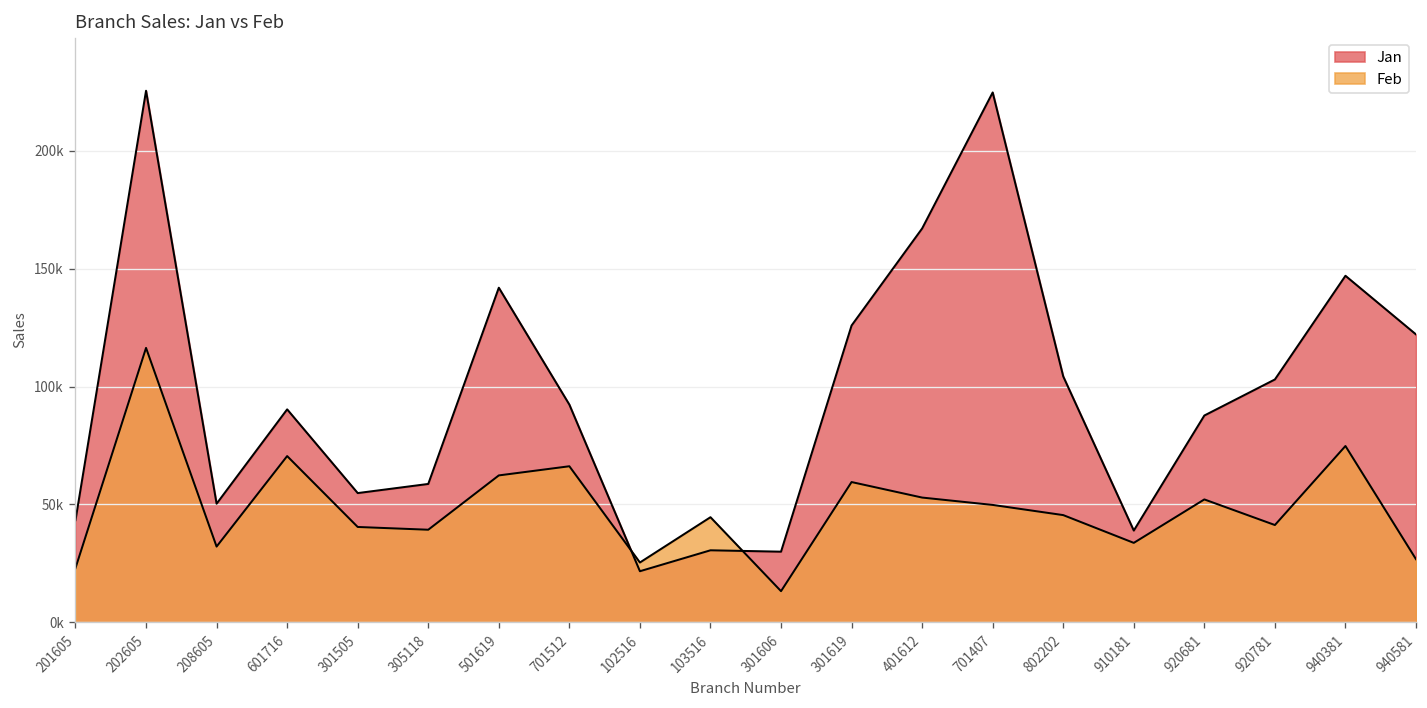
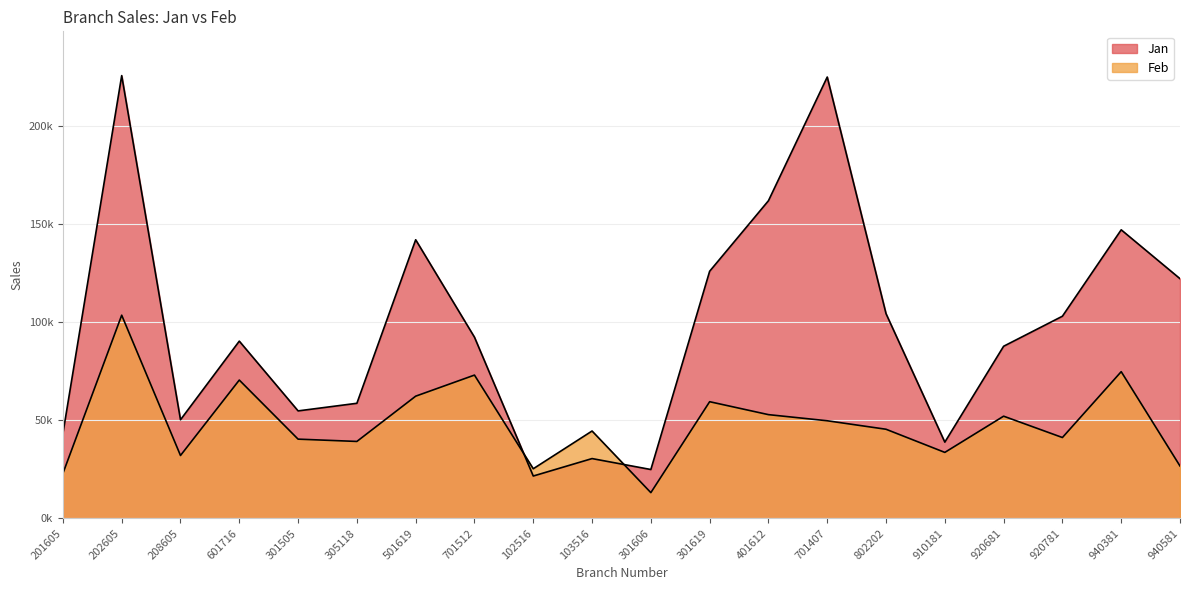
  {
    "Jan": {
      "201605": 43000,
      "202605": 226000,
      "208605": 50000,
      "601716": 90000,
      "301505": 55000,
      "305118": 59000,
      "501619": 142000,
      "701512": 92000,
      "102516": 22000,
      "103516": 30000,
-     "301606": 30000,
+     "301606": 25000,
      "301619": 126000,
-     "401612": 167000,
+     "401612": 162000,
      "701407": 225000,
      "802202": 104000,
      "910181": 39000,
      "920681": 88000,
      "920781": 103000,
      "940381": 147000,
      "940581": 122000
    },
    "Feb": {
      "201605": 23000,
-     "202605": 116000,
+     "202605": 104000,
      "208605": 32000,
      "601716": 70000,
      "301505": 40000,
      "305118": 39000,
      "501619": 62000,
-     "701512": 66000,
+     "701512": 73000,
      "102516": 25000,
      "103516": 45000,
      "301606": 13000,
      "301619": 59000,
      "401612": 53000,
      "701407": 50000,
      "802202": 45000,
      "910181": 34000,
      "920681": 52000,
      "920781": 41000,
      "940381": 75000,
      "940581": 27000
    }
  }
